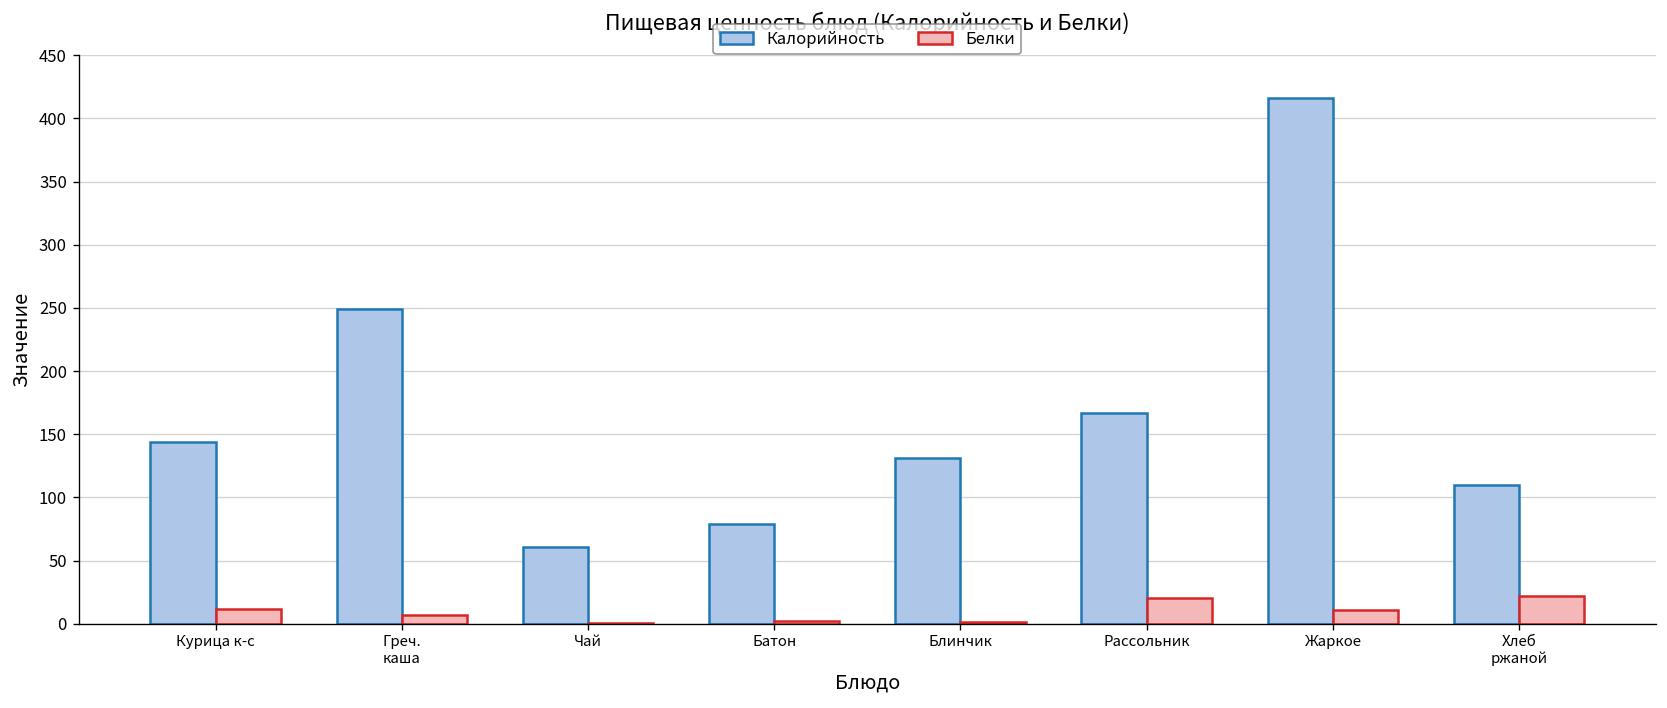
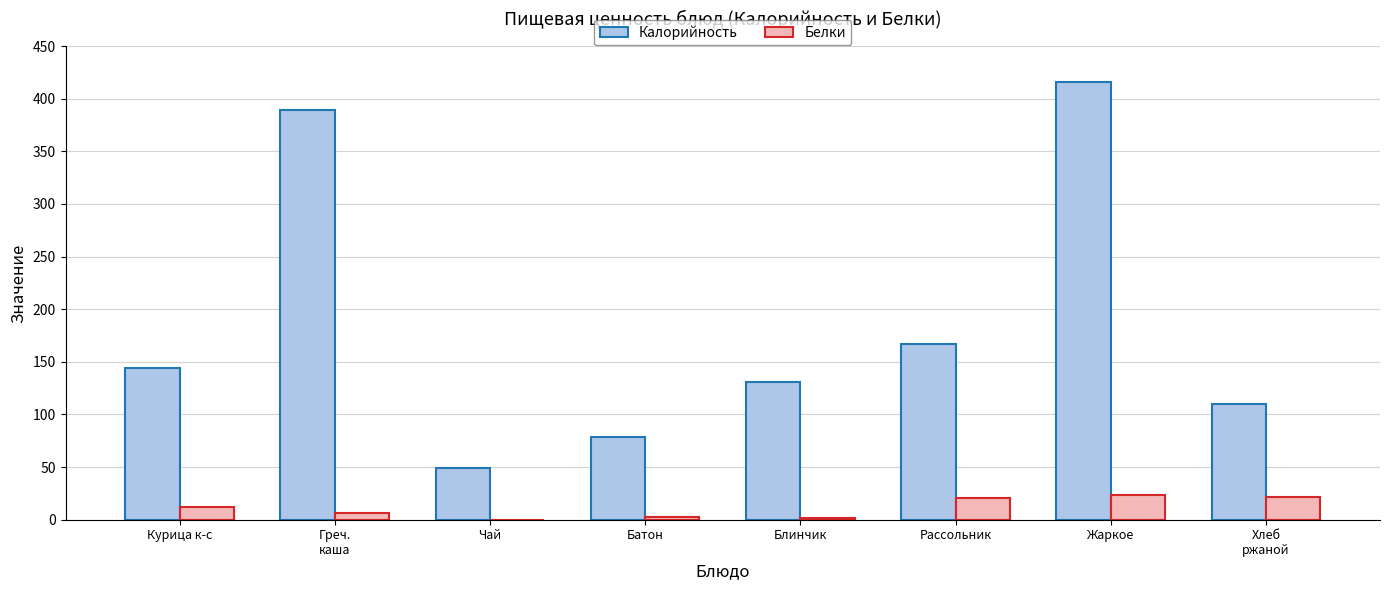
  {
    "Калорийность": {
      "Курица к-с": 144,
-     "Греч. каша": 249,
-     "Чай": 61,
+     "Греч. каша": 389,
+     "Чай": 49,
      "Батон": 79,
      "Блинчик": 131,
      "Рассольник": 167,
      "Жаркое": 416,
      "Хлеб ржаной": 110
    },
    "Белки": {
      "Курица к-с": 12,
      "Греч. каша": 7,
      "Рассольник": 21,
-     "Жаркое": 11,
+     "Жаркое": 23,
      "Хлеб ржаной": 22
    }
  }
